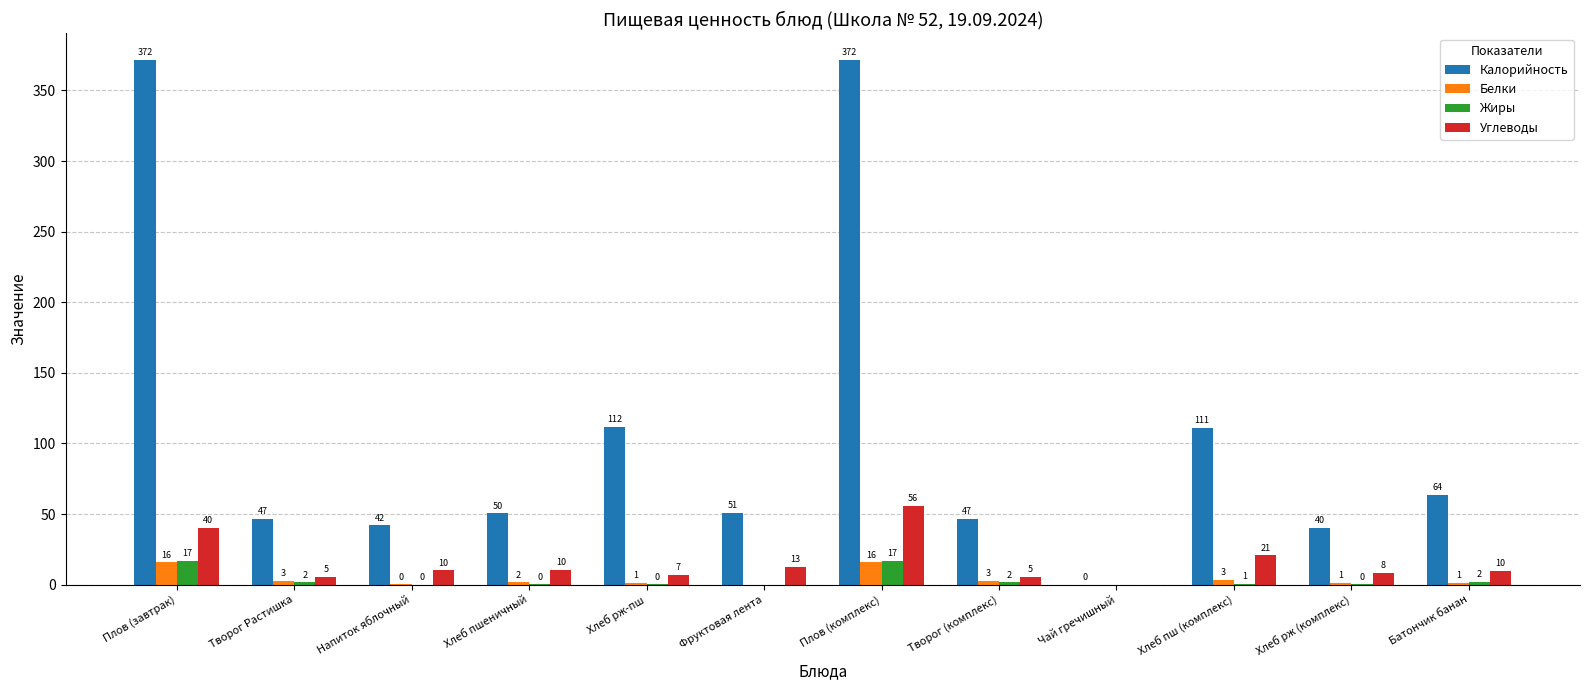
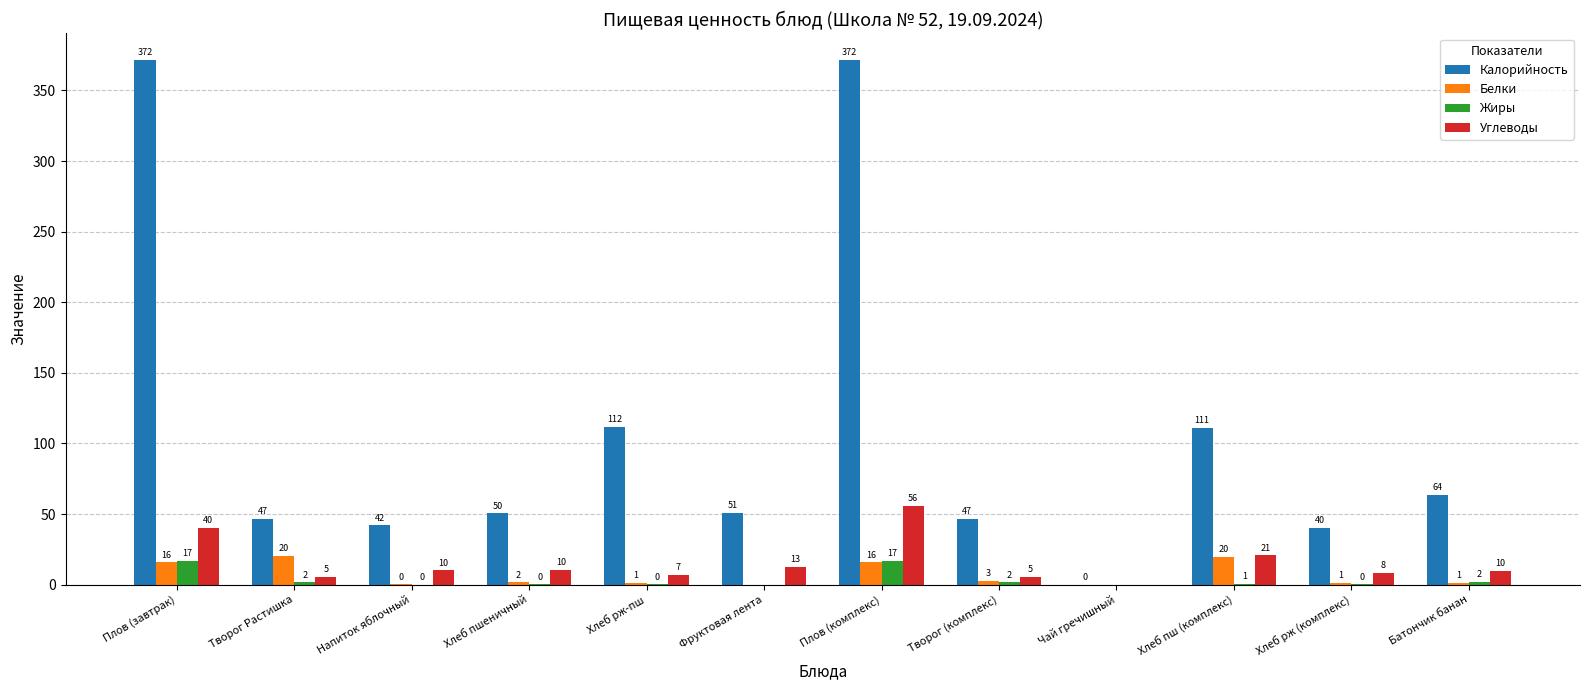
  {
    "Калорийность": {
      "Плов (завтрак)": 372,
      "Творог Растишка": 47,
      "Напиток яблочный": 42,
      "Хлеб пшеничный": 50,
      "Хлеб рж-пш": 112,
      "Фруктовая лента": 51,
      "Плов (комплекс)": 372,
      "Творог (комплекс)": 47,
      "Чай гречишный": 0,
      "Хлеб пш (комплекс)": 111,
      "Хлеб рж (комплекс)": 40,
      "Батончик банан": 64
    },
    "Белки": {
      "Плов (завтрак)": 16,
-     "Творог Растишка": 3,
+     "Творог Растишка": 20,
      "Напиток яблочный": 0,
      "Хлеб пшеничный": 2,
      "Хлеб рж-пш": 1,
      "Плов (комплекс)": 16,
      "Творог (комплекс)": 3,
-     "Хлеб пш (комплекс)": 3,
+     "Хлеб пш (комплекс)": 20,
      "Хлеб рж (комплекс)": 1,
      "Батончик банан": 1
    },
    "Жиры": {
      "Плов (завтрак)": 17,
      "Творог Растишка": 2,
      "Напиток яблочный": 0,
      "Хлеб пшеничный": 0,
      "Хлеб рж-пш": 0,
      "Плов (комплекс)": 17,
      "Творог (комплекс)": 2,
      "Хлеб пш (комплекс)": 1,
      "Хлеб рж (комплекс)": 0,
      "Батончик банан": 2
    },
    "Углеводы": {
      "Плов (завтрак)": 40,
      "Творог Растишка": 5,
      "Напиток яблочный": 10,
      "Хлеб пшеничный": 10,
      "Хлеб рж-пш": 7,
      "Фруктовая лента": 13,
      "Плов (комплекс)": 56,
      "Творог (комплекс)": 5,
      "Хлеб пш (комплекс)": 21,
      "Хлеб рж (комплекс)": 8,
      "Батончик банан": 10
    }
  }
